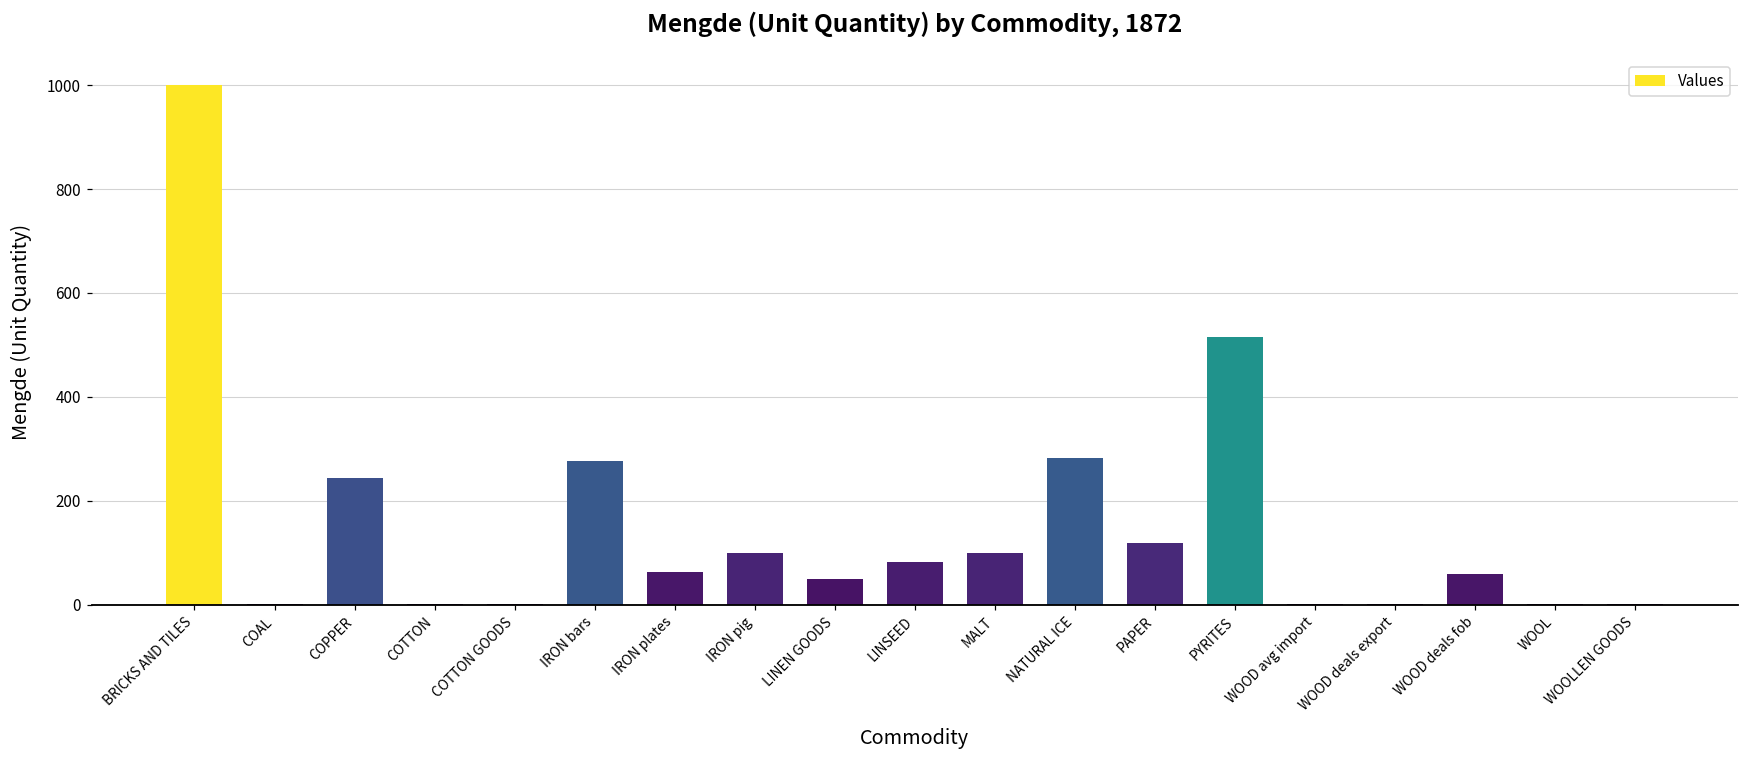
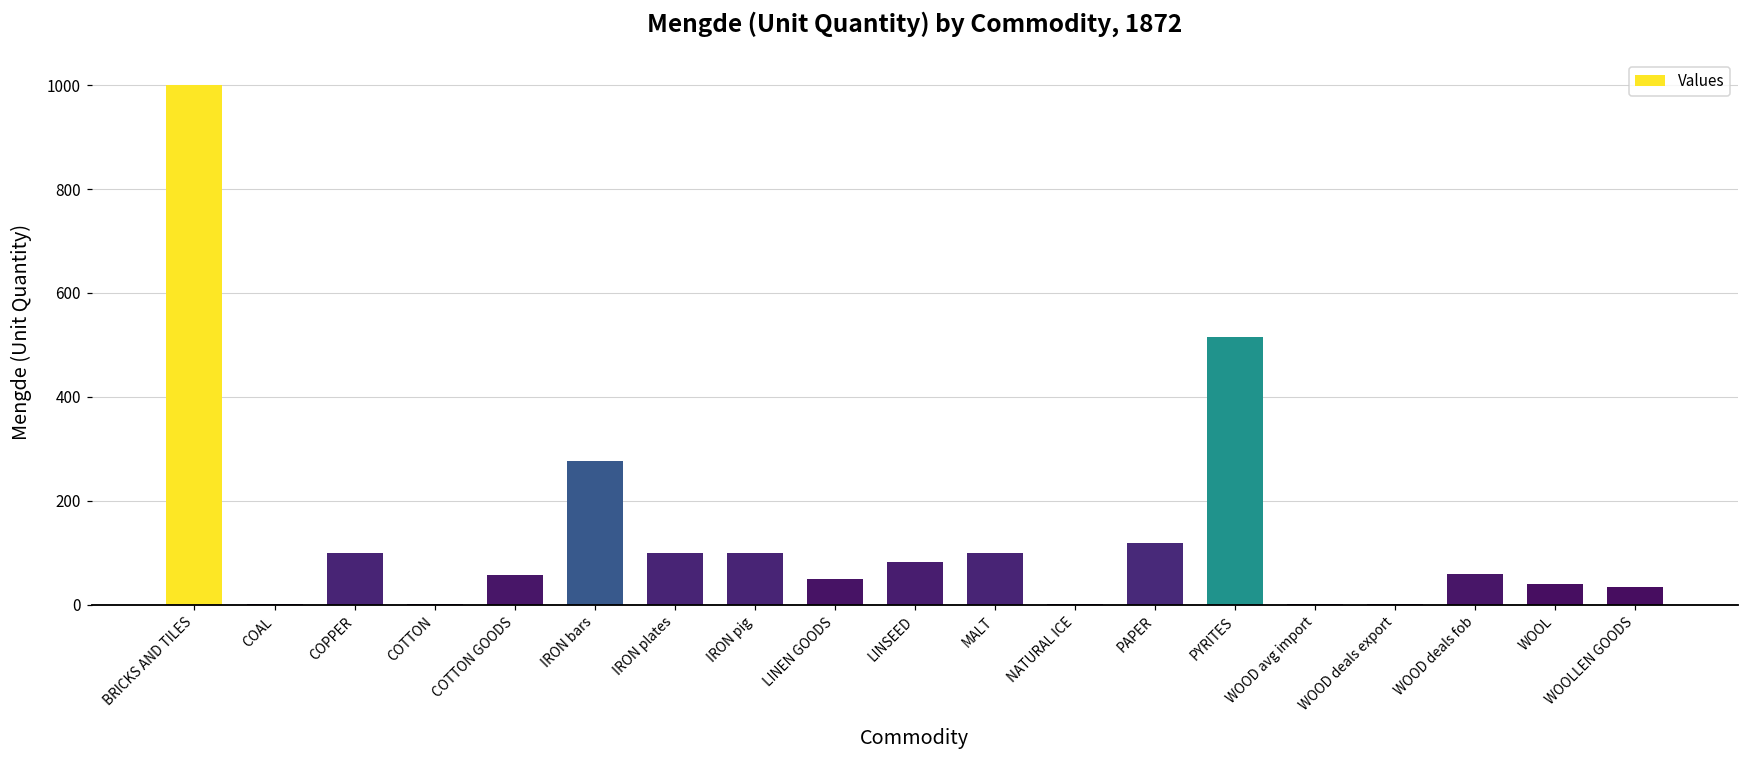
  {
    "BRICKS AND TILES": 1000,
-   "COPPER": 240,
-   "COTTON GOODS": 0,
+   "COPPER": 100,
+   "COTTON GOODS": 60,
    "IRON bars": 280,
-   "IRON plates": 60,
+   "IRON plates": 100,
    "IRON pig": 100,
    "LINEN GOODS": 50,
    "LINSEED": 80,
    "MALT": 100,
-   "NATURAL ICE": 280,
+   "NATURAL ICE": 0,
    "PAPER": 120,
    "PYRITES": 520,
    "WOOD deals fob": 60,
-   "WOOL": 0,
-   "WOOLLEN GOODS": 0
+   "WOOL": 40,
+   "WOOLLEN GOODS": 30
  }
